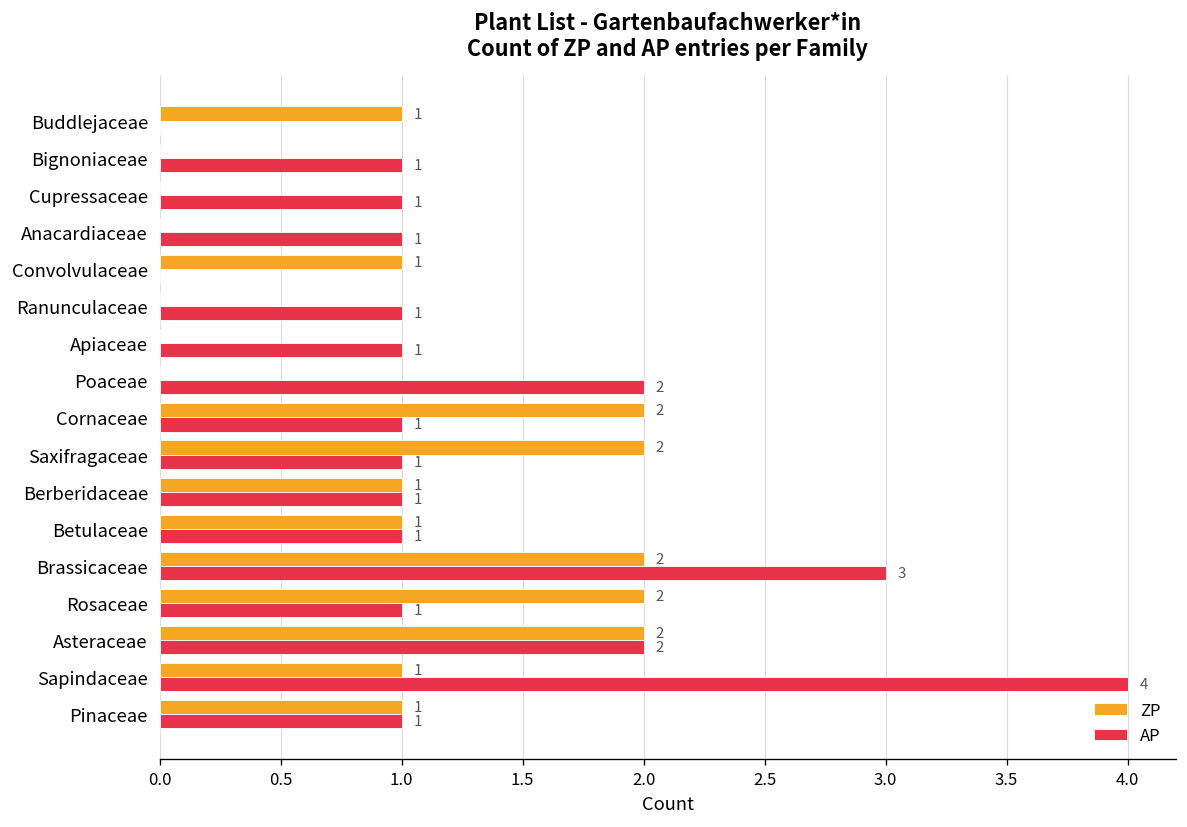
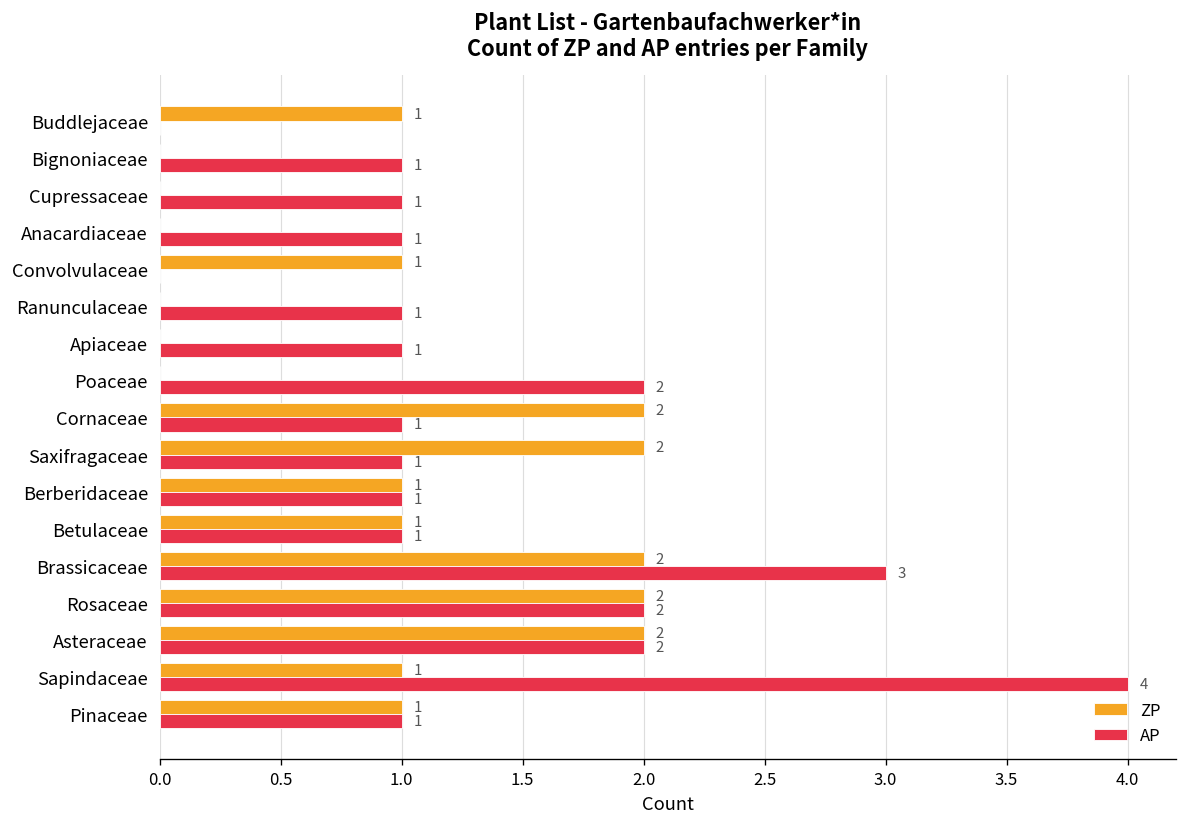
  {
    "ZP": {
      "Buddlejaceae": 1,
      "Convolvulaceae": 1,
      "Cornaceae": 2,
      "Saxifragaceae": 2,
      "Berberidaceae": 1,
      "Betulaceae": 1,
      "Brassicaceae": 2,
      "Rosaceae": 2,
      "Asteraceae": 2,
      "Sapindaceae": 1,
      "Pinaceae": 1
    },
    "AP": {
      "Bignoniaceae": 1,
      "Cupressaceae": 1,
      "Anacardiaceae": 1,
      "Ranunculaceae": 1,
      "Apiaceae": 1,
      "Poaceae": 2,
      "Cornaceae": 1,
      "Saxifragaceae": 1,
      "Berberidaceae": 1,
      "Betulaceae": 1,
      "Brassicaceae": 3,
-     "Rosaceae": 1,
+     "Rosaceae": 2,
      "Asteraceae": 2,
      "Sapindaceae": 4,
      "Pinaceae": 1
    }
  }
